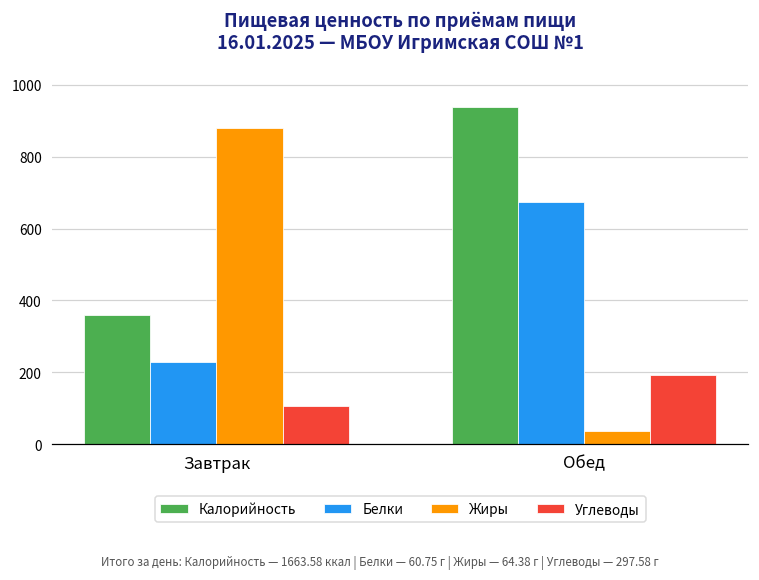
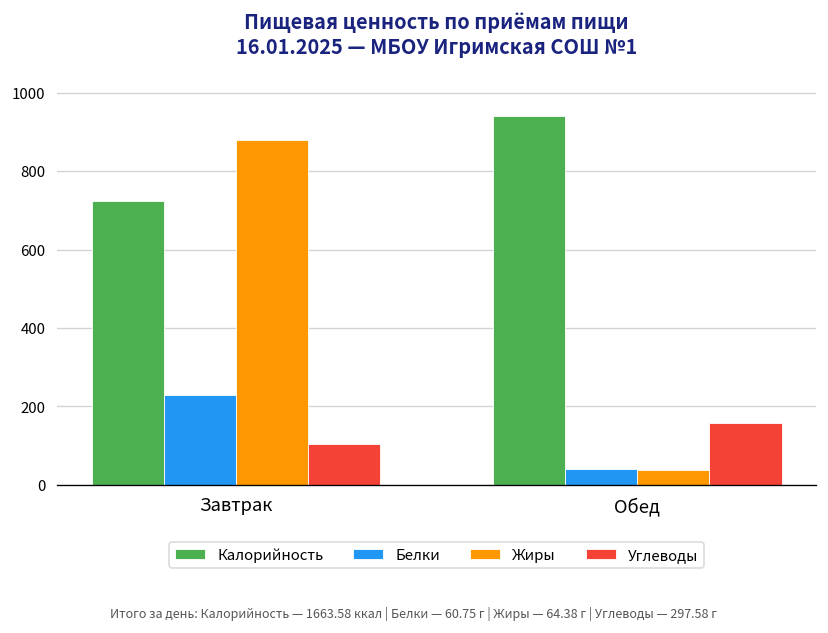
  {
    "Калорийность": {
-     "Завтрак": 360,
+     "Завтрак": 720,
      "Обед": 940
    },
    "Белки": {
      "Завтрак": 230,
-     "Обед": 670
+     "Обед": 40
    },
    "Жиры": {
      "Завтрак": 880,
      "Обед": 40
    },
    "Углеводы": {
      "Завтрак": 110,
-     "Обед": 190
+     "Обед": 160
    }
  }
